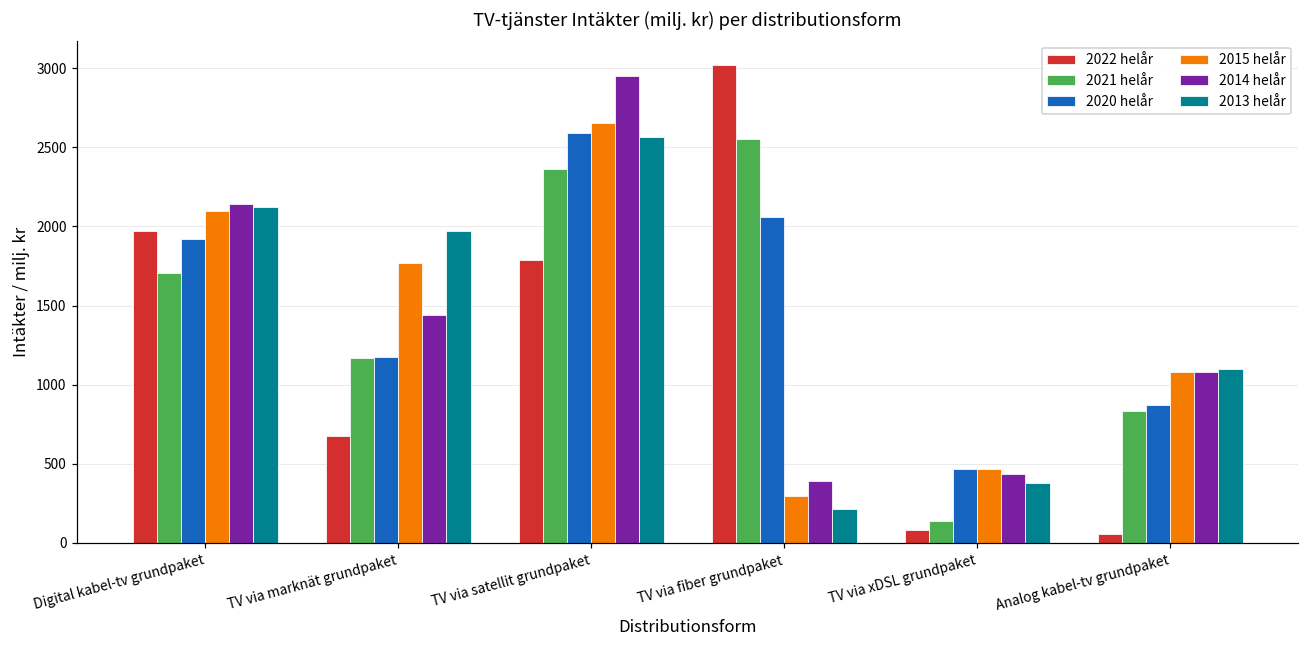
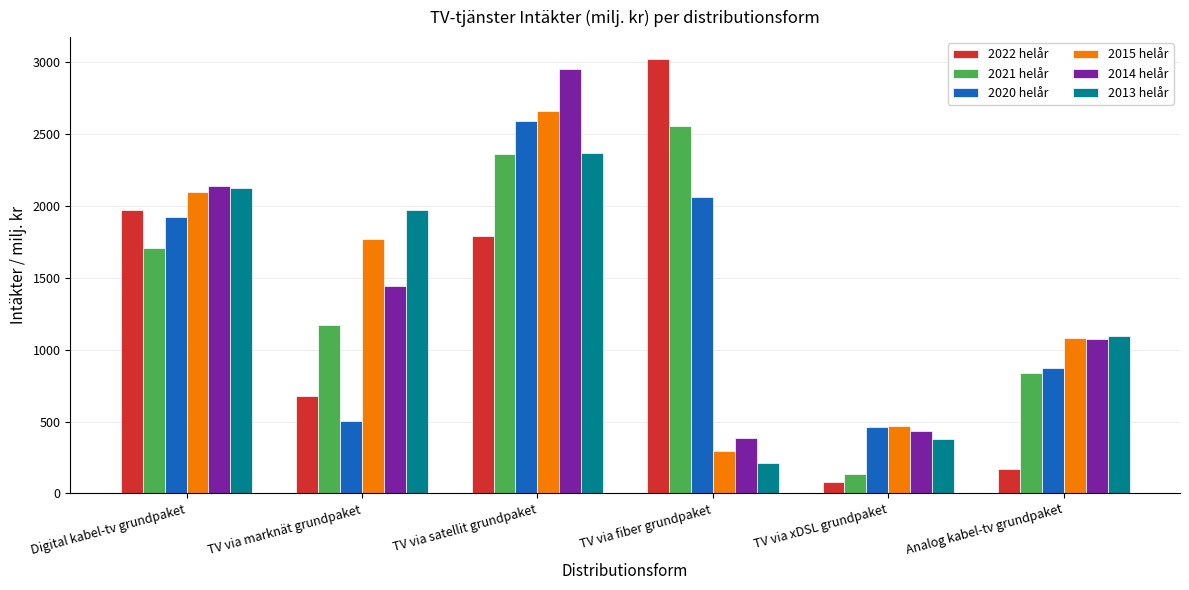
  {
    "2022 helår": {
      "Digital kabel-tv grundpaket": 1970,
      "TV via marknät grundpaket": 680,
      "TV via satellit grundpaket": 1790,
      "TV via fiber grundpaket": 3020,
      "TV via xDSL grundpaket": 80,
-     "Analog kabel-tv grundpaket": 60
+     "Analog kabel-tv grundpaket": 170
    },
    "2021 helår": {
      "Digital kabel-tv grundpaket": 1710,
      "TV via marknät grundpaket": 1170,
      "TV via satellit grundpaket": 2360,
      "TV via fiber grundpaket": 2550,
      "TV via xDSL grundpaket": 140,
      "Analog kabel-tv grundpaket": 830
    },
    "2020 helår": {
      "Digital kabel-tv grundpaket": 1920,
-     "TV via marknät grundpaket": 1180,
+     "TV via marknät grundpaket": 510,
      "TV via satellit grundpaket": 2590,
      "TV via fiber grundpaket": 2060,
      "TV via xDSL grundpaket": 460,
      "Analog kabel-tv grundpaket": 870
    },
    "2015 helår": {
      "Digital kabel-tv grundpaket": 2100,
      "TV via marknät grundpaket": 1770,
      "TV via satellit grundpaket": 2660,
      "TV via fiber grundpaket": 300,
      "TV via xDSL grundpaket": 470,
      "Analog kabel-tv grundpaket": 1080
    },
    "2014 helår": {
      "Digital kabel-tv grundpaket": 2140,
      "TV via marknät grundpaket": 1440,
      "TV via satellit grundpaket": 2950,
      "TV via fiber grundpaket": 390,
      "TV via xDSL grundpaket": 440,
      "Analog kabel-tv grundpaket": 1080
    },
    "2013 helår": {
      "Digital kabel-tv grundpaket": 2120,
      "TV via marknät grundpaket": 1970,
-     "TV via satellit grundpaket": 2560,
+     "TV via satellit grundpaket": 2370,
      "TV via fiber grundpaket": 210,
      "TV via xDSL grundpaket": 380,
      "Analog kabel-tv grundpaket": 1100
    }
  }
